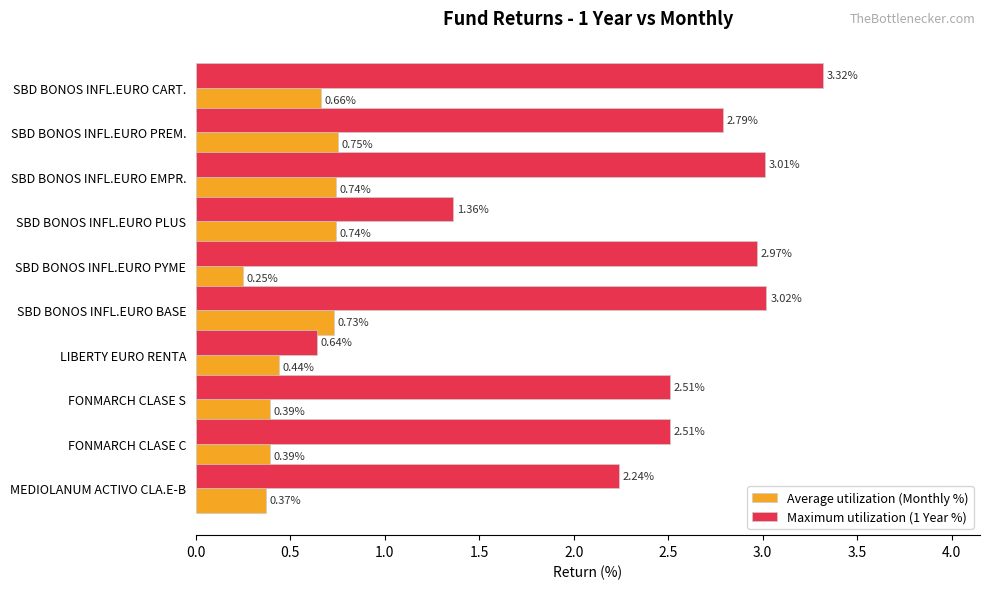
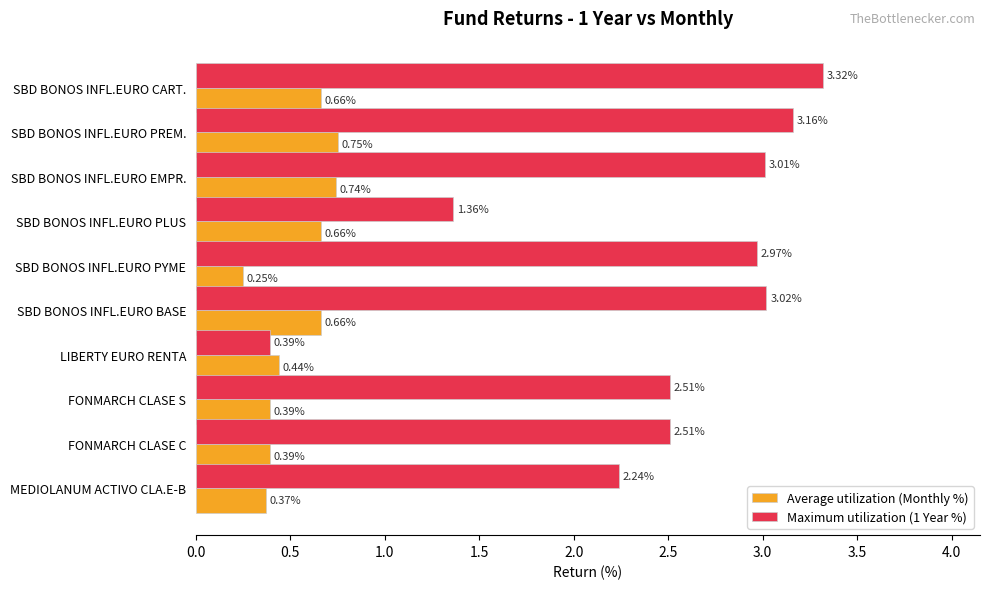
  {
    "Average utilization (Monthly %)": {
      "SBD BONOS INFL.EURO CART.": "0.66%",
      "SBD BONOS INFL.EURO PREM.": "0.75%",
      "SBD BONOS INFL.EURO EMPR.": "0.74%",
-     "SBD BONOS INFL.EURO PLUS": "0.74%",
+     "SBD BONOS INFL.EURO PLUS": "0.66%",
      "SBD BONOS INFL.EURO PYME": "0.25%",
-     "SBD BONOS INFL.EURO BASE": "0.73%",
+     "SBD BONOS INFL.EURO BASE": "0.66%",
      "LIBERTY EURO RENTA": "0.44%",
      "FONMARCH CLASE S": "0.39%",
      "FONMARCH CLASE C": "0.39%",
      "MEDIOLANUM ACTIVO CLA.E-B": "0.37%"
    },
    "Maximum utilization (1 Year %)": {
      "SBD BONOS INFL.EURO CART.": "3.32%",
-     "SBD BONOS INFL.EURO PREM.": "2.79%",
+     "SBD BONOS INFL.EURO PREM.": "3.16%",
      "SBD BONOS INFL.EURO EMPR.": "3.01%",
      "SBD BONOS INFL.EURO PLUS": "1.36%",
      "SBD BONOS INFL.EURO PYME": "2.97%",
      "SBD BONOS INFL.EURO BASE": "3.02%",
-     "LIBERTY EURO RENTA": "0.64%",
+     "LIBERTY EURO RENTA": "0.39%",
      "FONMARCH CLASE S": "2.51%",
      "FONMARCH CLASE C": "2.51%",
      "MEDIOLANUM ACTIVO CLA.E-B": "2.24%"
    }
  }
